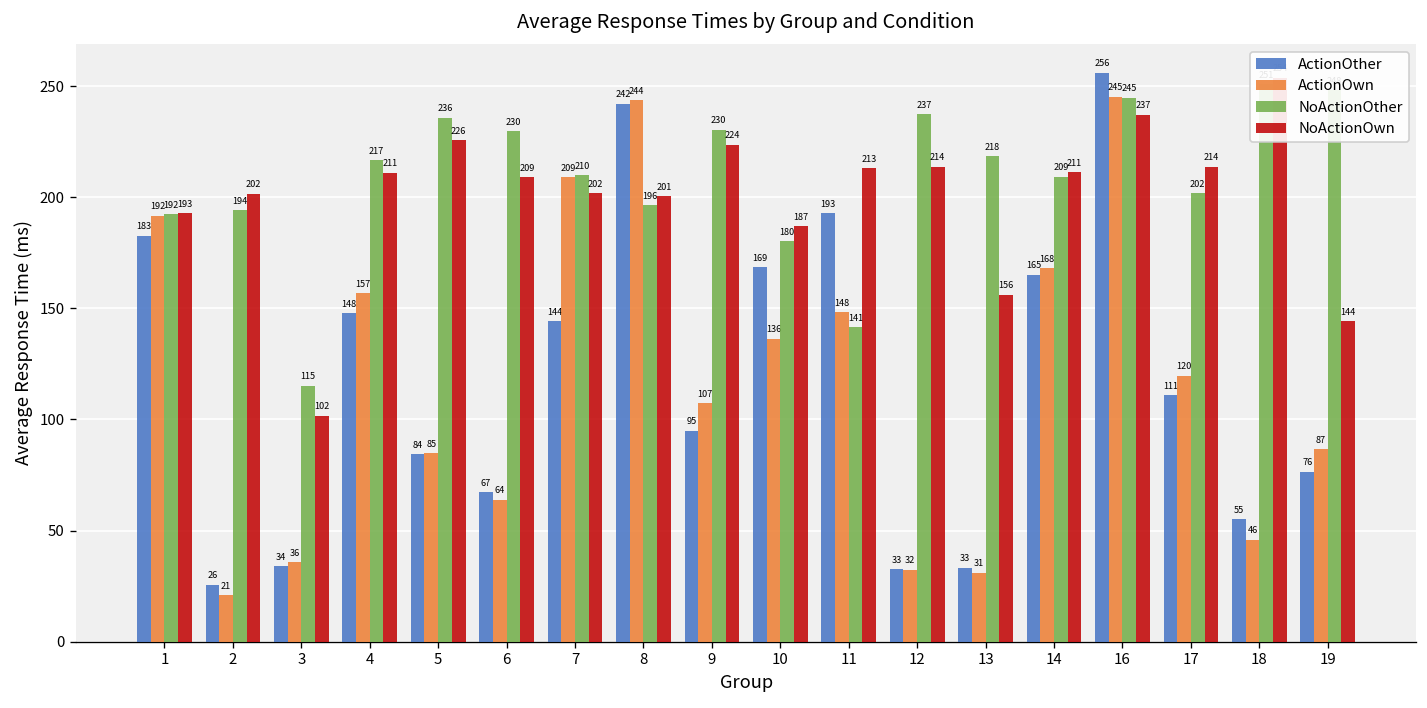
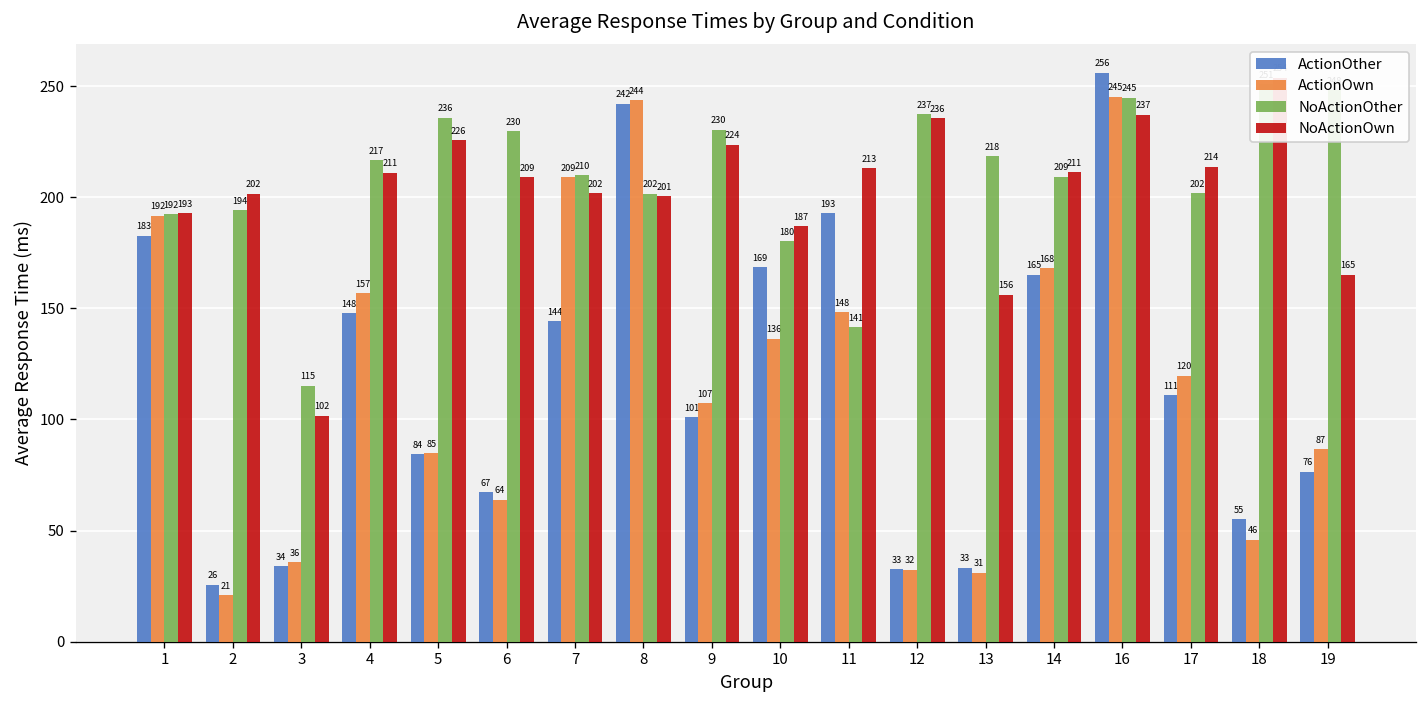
  {
    "ActionOther": {
      "1": 183,
      "2": 26,
      "3": 34,
      "4": 148,
      "5": 84,
      "6": 67,
      "7": 144,
      "8": 242,
-     "9": 95,
+     "9": 101,
      "10": 169,
      "11": 193,
      "12": 33,
      "13": 33,
      "14": 165,
      "16": 256,
      "17": 111,
      "18": 55,
      "19": 76
    },
    "ActionOwn": {
      "1": 192,
      "2": 21,
      "3": 36,
      "4": 157,
      "5": 85,
      "6": 64,
      "7": 209,
      "8": 244,
      "9": 107,
      "10": 136,
      "11": 148,
      "12": 32,
      "13": 31,
      "14": 168,
      "16": 245,
      "17": 120,
      "18": 46,
      "19": 87
    },
    "NoActionOther": {
      "1": 192,
      "2": 194,
      "3": 115,
      "4": 217,
      "5": 236,
      "6": 230,
      "7": 210,
-     "8": 196,
+     "8": 202,
      "9": 230,
      "10": 180,
      "11": 141,
      "12": 237,
      "13": 218,
      "14": 209,
      "16": 245,
      "17": 202
    },
    "NoActionOwn": {
      "1": 193,
      "2": 202,
      "3": 102,
      "4": 211,
      "5": 226,
      "6": 209,
      "7": 202,
      "8": 201,
      "9": 224,
      "10": 187,
      "11": 213,
-     "12": 214,
+     "12": 236,
      "13": 156,
      "14": 211,
      "16": 237,
      "17": 214,
-     "19": 144
+     "19": 165
    }
  }
